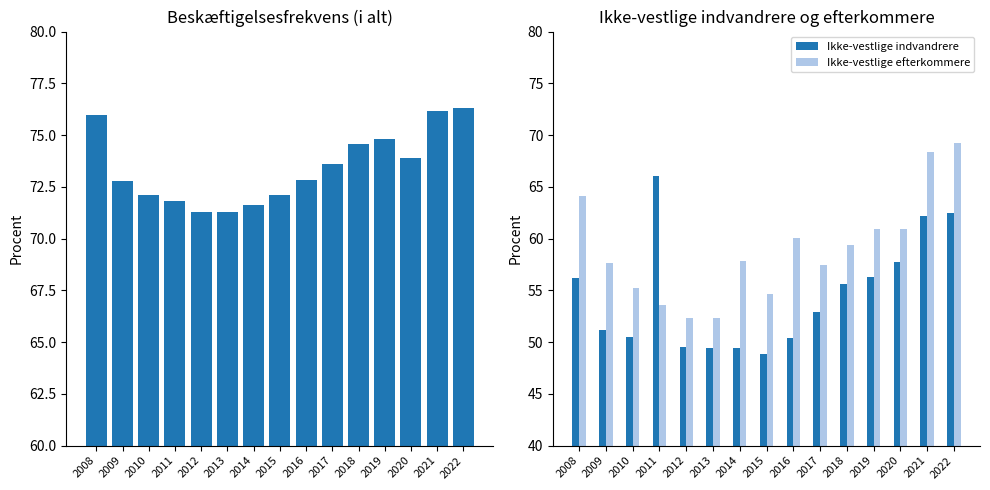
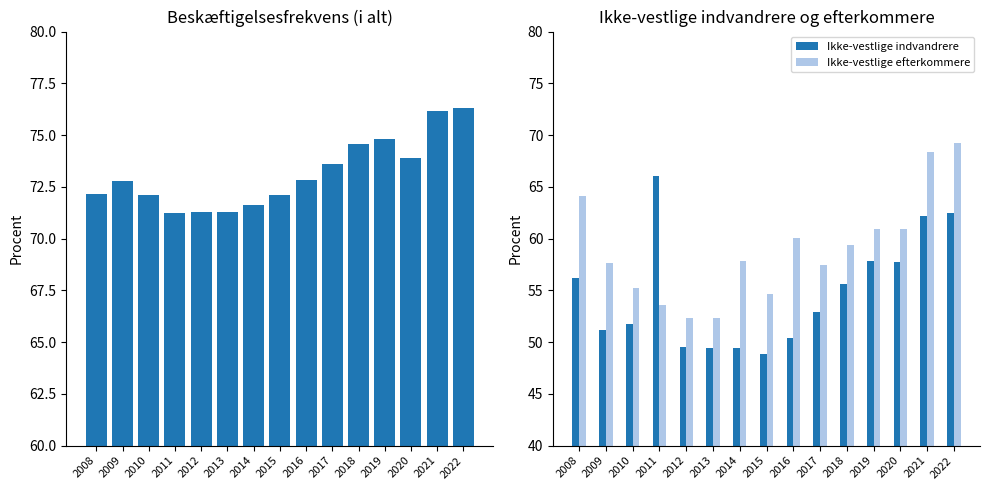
  {
    "Beskæftigelsesfrekvens (i alt)": {
-     "2008": 76.0,
+     "2008": 72.2,
      "2009": 72.8,
      "2010": 72.1,
-     "2011": 71.8,
+     "2011": 71.2,
      "2012": 71.3,
      "2013": 71.3,
      "2014": 71.6,
      "2015": 72.1,
      "2016": 72.8,
      "2017": 73.6,
      "2018": 74.6,
      "2019": 74.8,
      "2020": 73.9,
      "2021": 76.2,
      "2022": 76.3
    },
    "Ikke-vestlige indvandrere og efterkommere": {
      "Ikke-vestlige indvandrere": {
        "2008": 56.2,
        "2009": 51.2,
-       "2010": 50.5,
+       "2010": 51.7,
        "2011": 66.0,
        "2012": 49.5,
        "2013": 49.4,
        "2014": 49.4,
        "2015": 48.9,
        "2016": 50.4,
        "2017": 52.9,
        "2018": 55.6,
-       "2019": 56.3,
+       "2019": 57.8,
        "2020": 57.7,
        "2021": 62.2,
        "2022": 62.5
      },
      "Ikke-vestlige efterkommere": {
        "2008": 64.1,
        "2009": 57.6,
        "2010": 55.3,
        "2011": 53.6,
        "2012": 52.4,
        "2013": 52.3,
        "2014": 57.9,
        "2015": 54.7,
        "2016": 60.1,
        "2017": 57.5,
        "2018": 59.3,
        "2019": 60.9,
        "2020": 60.9,
        "2021": 68.4,
        "2022": 69.2
      }
    }
  }
